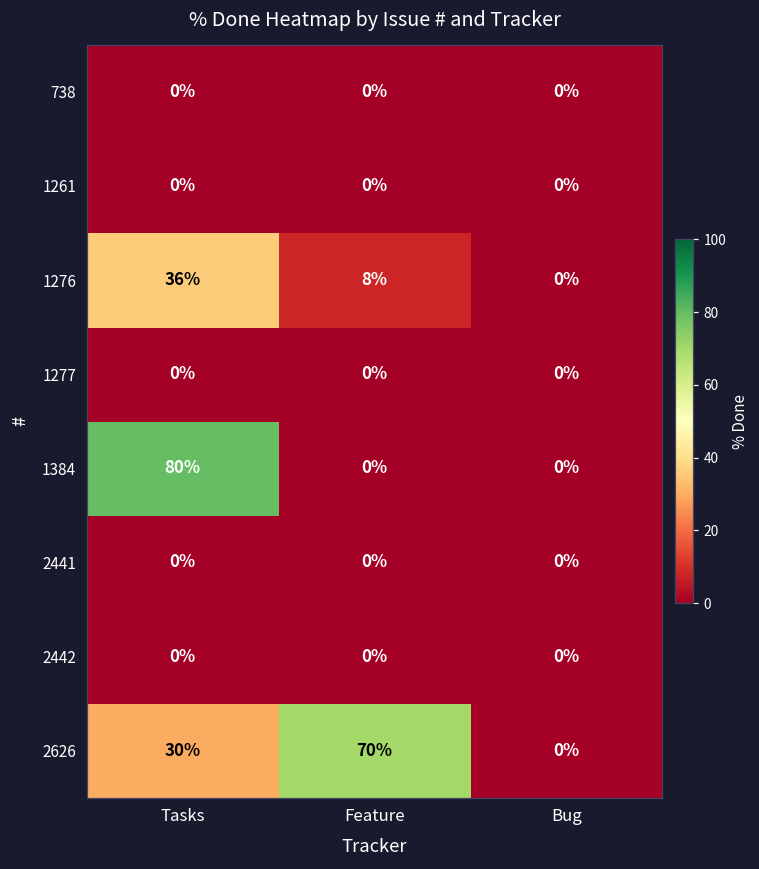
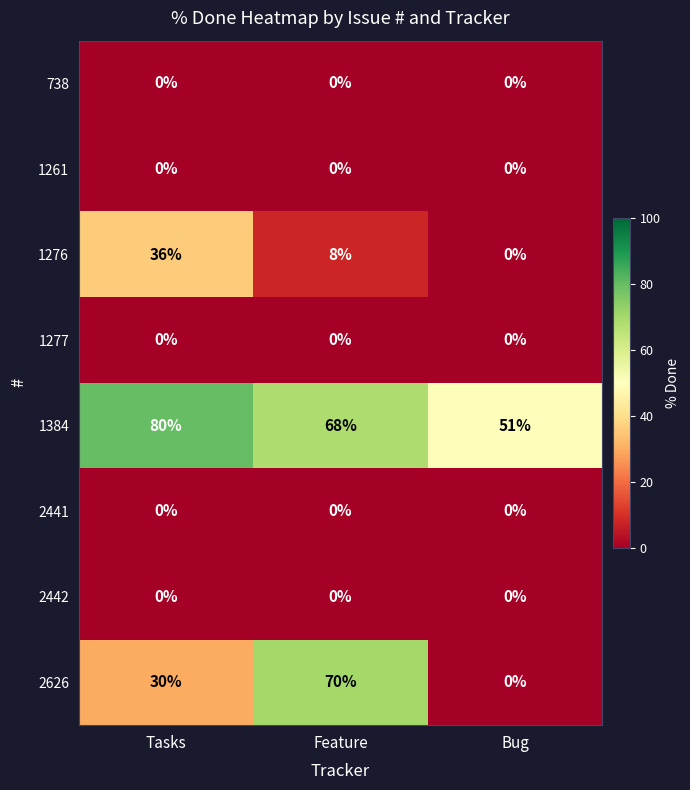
  {
    "738": {
      "Tasks": "0%",
      "Feature": "0%",
      "Bug": "0%"
    },
    "1261": {
      "Tasks": "0%",
      "Feature": "0%",
      "Bug": "0%"
    },
    "1276": {
      "Tasks": "36%",
      "Feature": "8%",
      "Bug": "0%"
    },
    "1277": {
      "Tasks": "0%",
      "Feature": "0%",
      "Bug": "0%"
    },
    "1384": {
      "Tasks": "80%",
-     "Feature": "0%",
-     "Bug": "0%"
+     "Feature": "68%",
+     "Bug": "51%"
    },
    "2441": {
      "Tasks": "0%",
      "Feature": "0%",
      "Bug": "0%"
    },
    "2442": {
      "Tasks": "0%",
      "Feature": "0%",
      "Bug": "0%"
    },
    "2626": {
      "Tasks": "30%",
      "Feature": "70%",
      "Bug": "0%"
    }
  }
